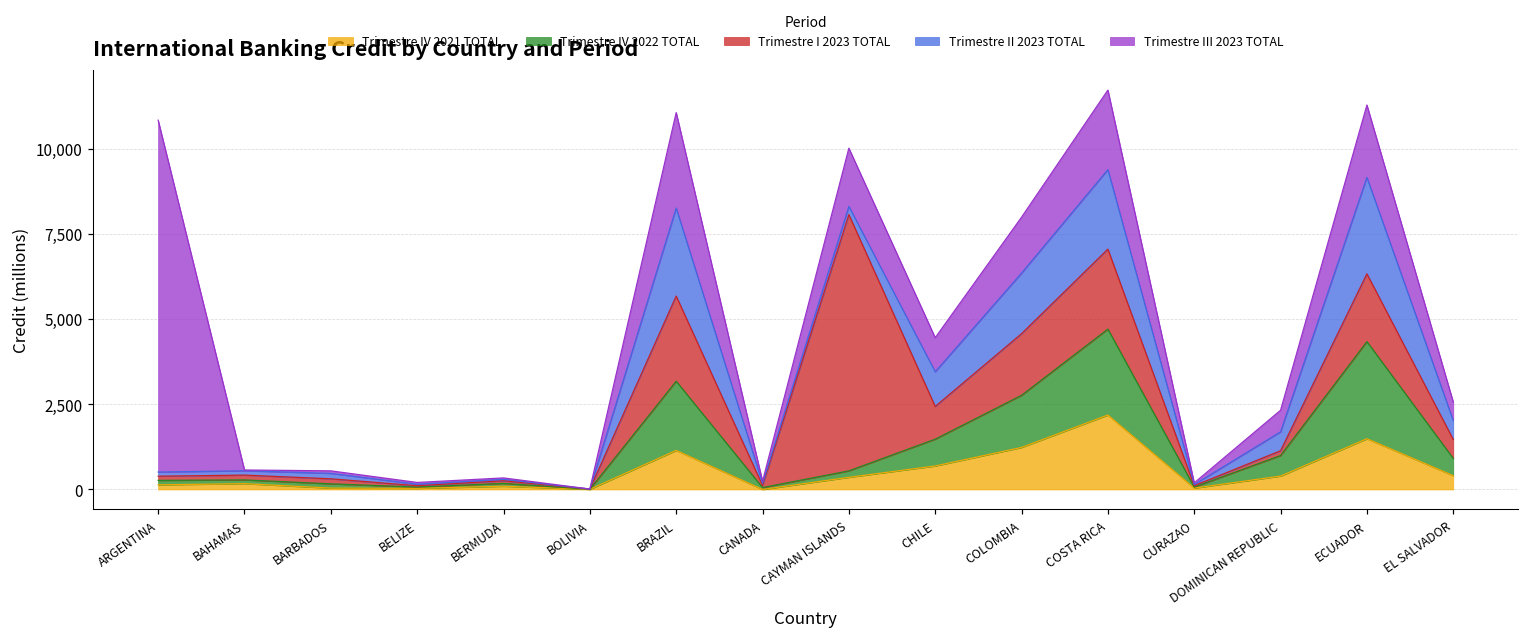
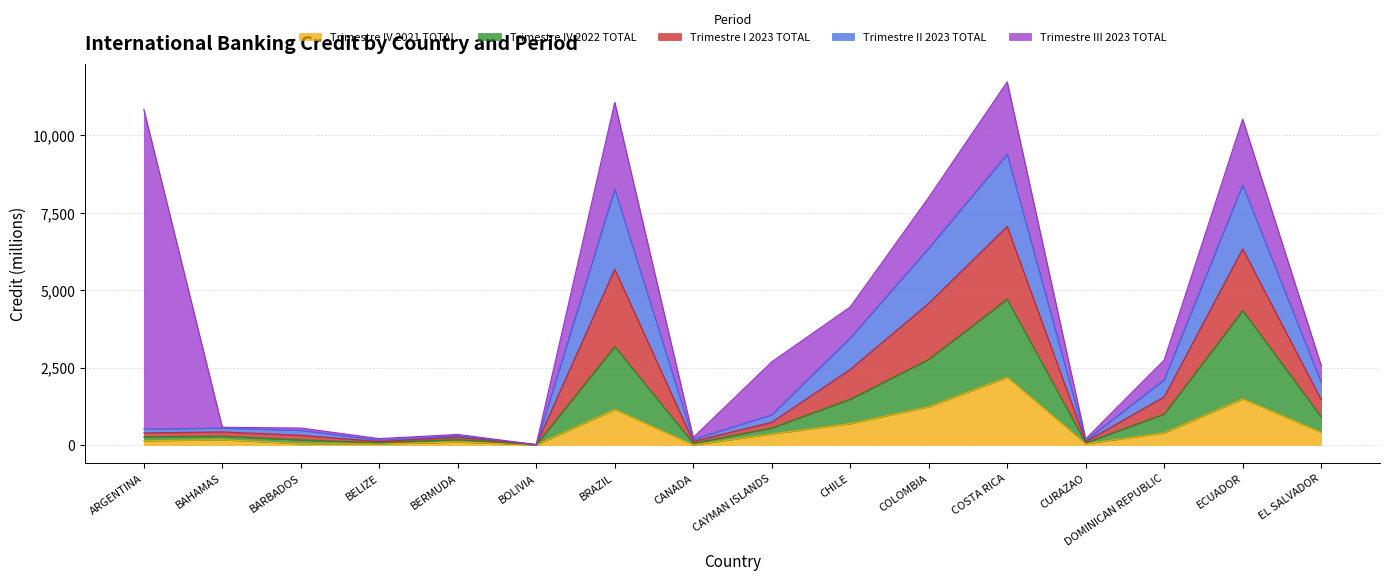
  {
    "Trimestre IV 2021 TOTAL": {
      "ARGENTINA": "100",
      "BAHAMAS": "200",
      "BARBADOS": "0",
      "BERMUDA": "100",
      "BRAZIL": "1,100",
      "CAYMAN ISLANDS": "400",
      "CHILE": "700",
      "COLOMBIA": "1,200",
      "COSTA RICA": "2,200",
      "DOMINICAN REPUBLIC": "400",
      "ECUADOR": "1,500",
      "EL SALVADOR": "400"
    },
    "Trimestre IV 2022 TOTAL": {
      "ARGENTINA": "100",
      "BAHAMAS": "100",
      "BARBADOS": "100",
      "BRAZIL": "2,000",
      "CAYMAN ISLANDS": "200",
      "CHILE": "800",
      "COLOMBIA": "1,500",
      "COSTA RICA": "2,500",
      "DOMINICAN REPUBLIC": "600",
      "ECUADOR": "2,900",
      "EL SALVADOR": "500"
    },
    "Trimestre I 2023 TOTAL": {
      "ARGENTINA": "100",
      "BAHAMAS": "100",
      "BARBADOS": "100",
      "BRAZIL": "2,500",
-     "CAYMAN ISLANDS": "7,500",
+     "CAYMAN ISLANDS": "200",
      "CHILE": "1,000",
      "COLOMBIA": "1,800",
      "COSTA RICA": "2,300",
-     "DOMINICAN REPUBLIC": "100",
+     "DOMINICAN REPUBLIC": "600",
      "ECUADOR": "2,000",
      "EL SALVADOR": "600"
    },
    "Trimestre II 2023 TOTAL": {
      "ARGENTINA": "100",
      "BRAZIL": "2,600",
      "CAYMAN ISLANDS": "200",
      "CHILE": "1,000",
      "COLOMBIA": "1,800",
      "COSTA RICA": "2,300",
      "DOMINICAN REPUBLIC": "600",
-     "ECUADOR": "2,800",
+     "ECUADOR": "2,100",
      "EL SALVADOR": "600"
    },
    "Trimestre III 2023 TOTAL": {
      "ARGENTINA": "10,300",
      "BRAZIL": "2,800",
      "CAYMAN ISLANDS": "1,700",
      "CHILE": "1,000",
      "COLOMBIA": "1,600",
      "COSTA RICA": "2,300",
      "DOMINICAN REPUBLIC": "600",
      "ECUADOR": "2,100",
      "EL SALVADOR": "500"
    }
  }
